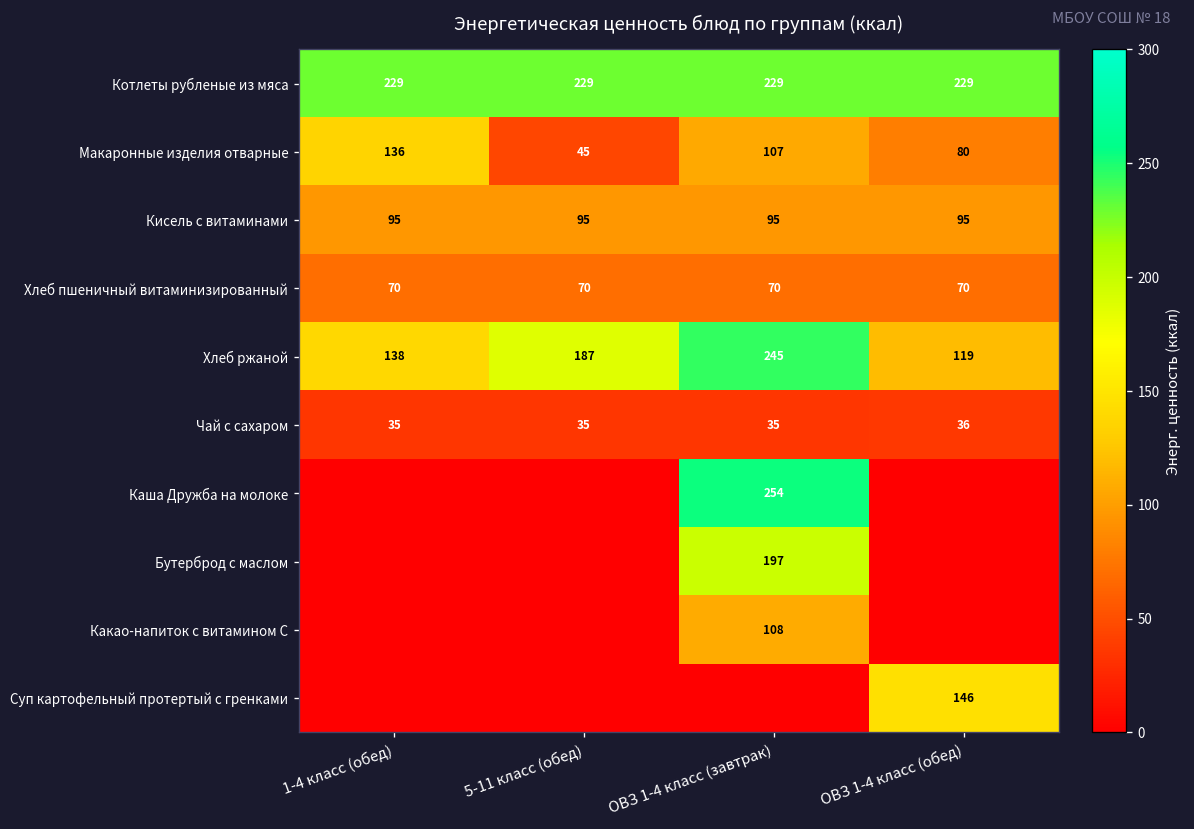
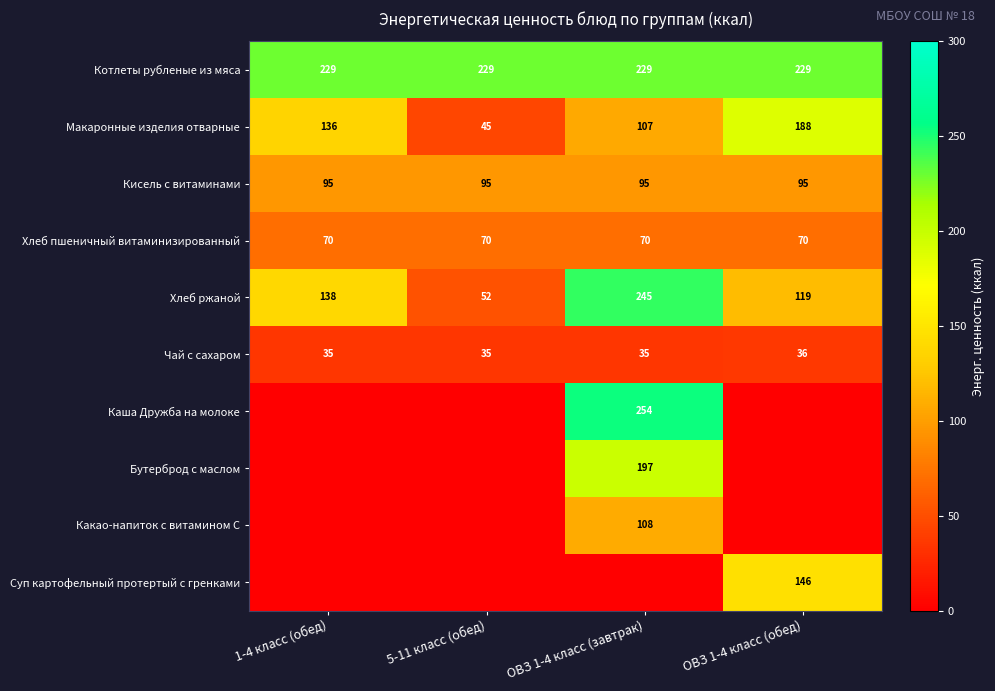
  {
    "Котлеты рубленые из мяса": {
      "1-4 класс (обед)": 229,
      "5-11 класс (обед)": 229,
      "ОВЗ 1-4 класс (завтрак)": 229,
      "ОВЗ 1-4 класс (обед)": 229
    },
    "Макаронные изделия отварные": {
      "1-4 класс (обед)": 136,
      "5-11 класс (обед)": 45,
      "ОВЗ 1-4 класс (завтрак)": 107,
-     "ОВЗ 1-4 класс (обед)": 80
+     "ОВЗ 1-4 класс (обед)": 188
    },
    "Кисель с витаминами": {
      "1-4 класс (обед)": 95,
      "5-11 класс (обед)": 95,
      "ОВЗ 1-4 класс (завтрак)": 95,
      "ОВЗ 1-4 класс (обед)": 95
    },
    "Хлеб пшеничный витаминизированный": {
      "1-4 класс (обед)": 70,
      "5-11 класс (обед)": 70,
      "ОВЗ 1-4 класс (завтрак)": 70,
      "ОВЗ 1-4 класс (обед)": 70
    },
    "Хлеб ржаной": {
      "1-4 класс (обед)": 138,
-     "5-11 класс (обед)": 187,
+     "5-11 класс (обед)": 52,
      "ОВЗ 1-4 класс (завтрак)": 245,
      "ОВЗ 1-4 класс (обед)": 119
    },
    "Чай с сахаром": {
      "1-4 класс (обед)": 35,
      "5-11 класс (обед)": 35,
      "ОВЗ 1-4 класс (завтрак)": 35,
      "ОВЗ 1-4 класс (обед)": 36
    },
    "Каша Дружба на молоке": {
      "ОВЗ 1-4 класс (завтрак)": 254
    },
    "Бутерброд с маслом": {
      "ОВЗ 1-4 класс (завтрак)": 197
    },
    "Какао-напиток с витамином С": {
      "ОВЗ 1-4 класс (завтрак)": 108
    },
    "Суп картофельный протертый с гренками": {
      "ОВЗ 1-4 класс (обед)": 146
    }
  }
